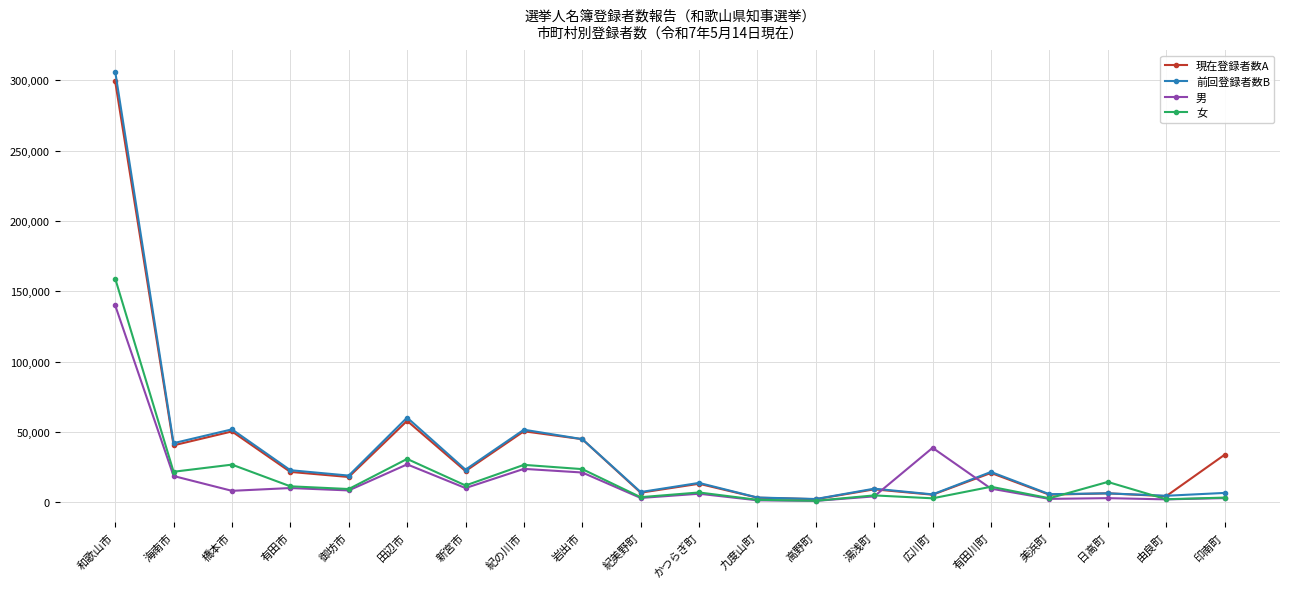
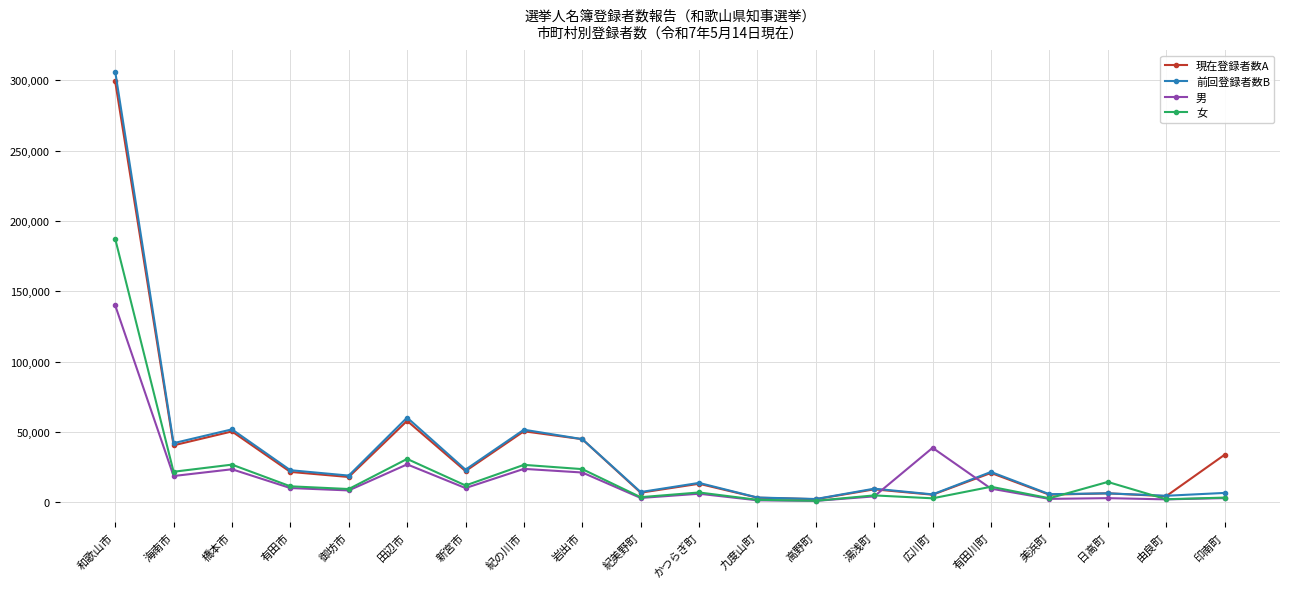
  {
    "現在登録者数A": {
      "和歌山市": "299,000",
      "田辺市": "58,000",
      "印南町": "34,000"
    },
    "前回登録者数B": {
      "和歌山市": "306,000",
      "田辺市": "60,000",
      "印南町": "7,000"
    },
    "男": {
      "和歌山市": "140,000",
      "海南市": "19,000",
-     "橋本市": "8,000",
+     "橋本市": "24,000",
      "田辺市": "27,000",
      "新宮市": "10,000",
      "紀の川市": "24,000",
      "岩出市": "21,000",
      "広川町": "39,000",
      "日高町": "3,000"
    },
    "女": {
-     "和歌山市": "159,000",
+     "和歌山市": "187,000",
      "海南市": "22,000",
      "橋本市": "27,000",
      "田辺市": "31,000",
      "新宮市": "12,000",
      "紀の川市": "27,000",
      "岩出市": "24,000",
      "広川町": "3,000",
      "日高町": "15,000"
    }
  }
